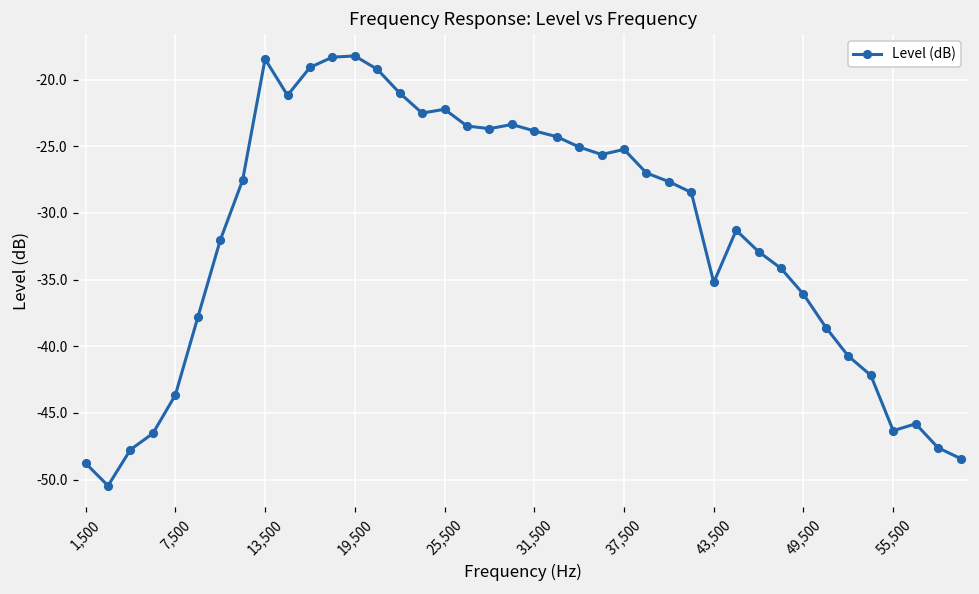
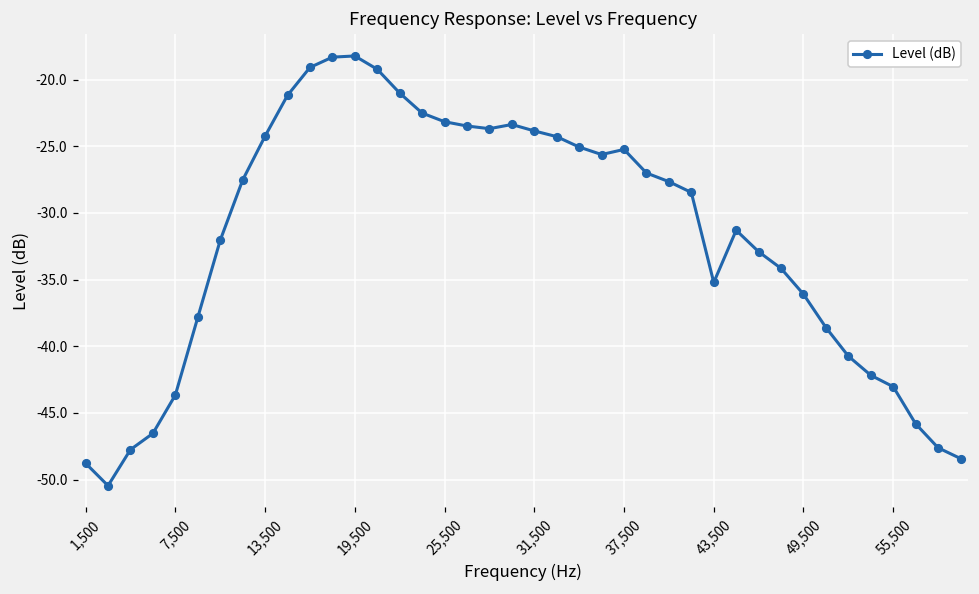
  {
    "1,500": -48.8,
    "7,500": -43.7,
-   "13,500": -18.5,
+   "13,500": -24.2,
    "19,500": -18.2,
-   "25,500": -22.2,
+   "25,500": -23.2,
    "31,500": -23.8,
    "37,500": -25.2,
    "43,500": -35.2,
    "49,500": -36.1,
-   "55,500": -46.3
+   "55,500": -43.0
  }
